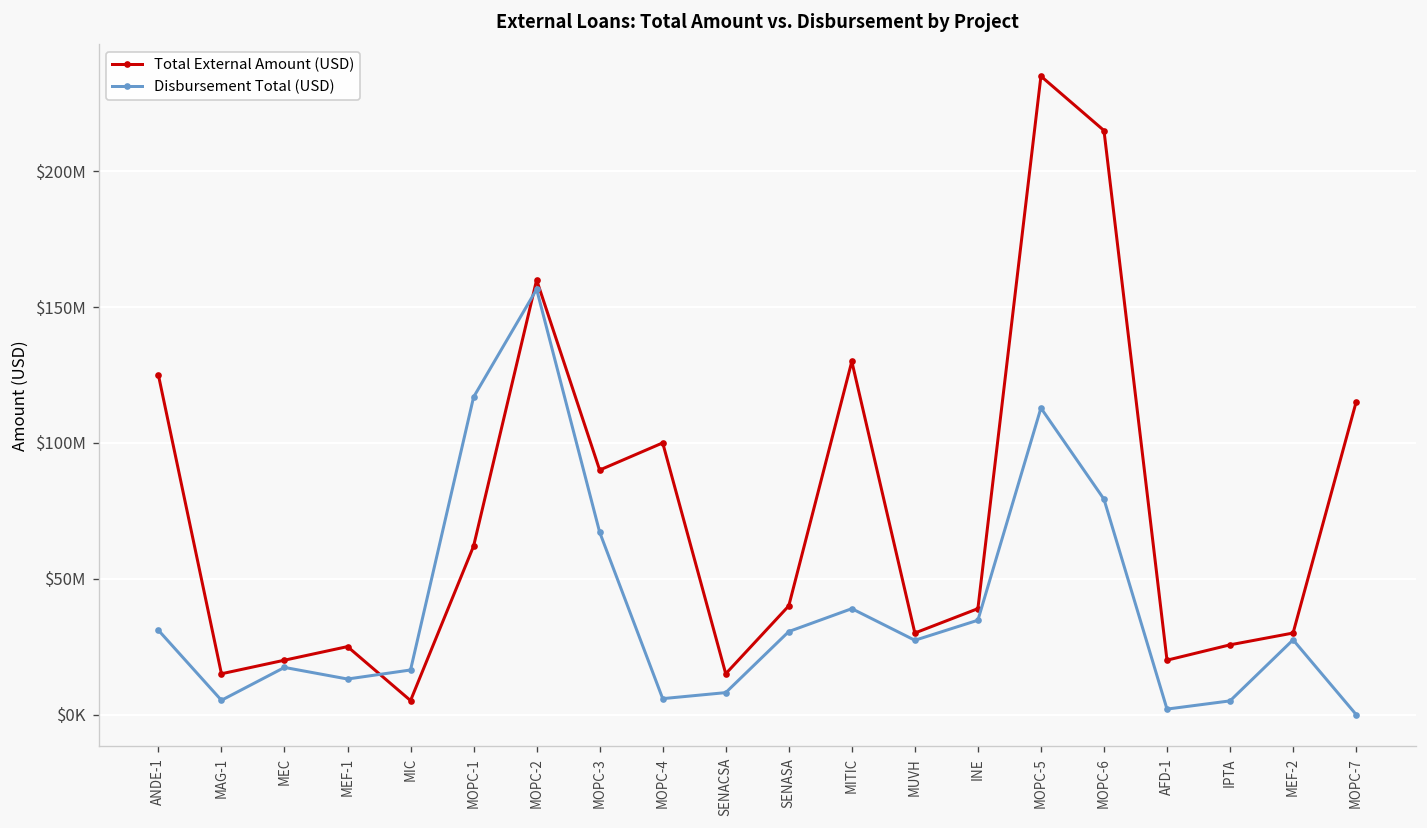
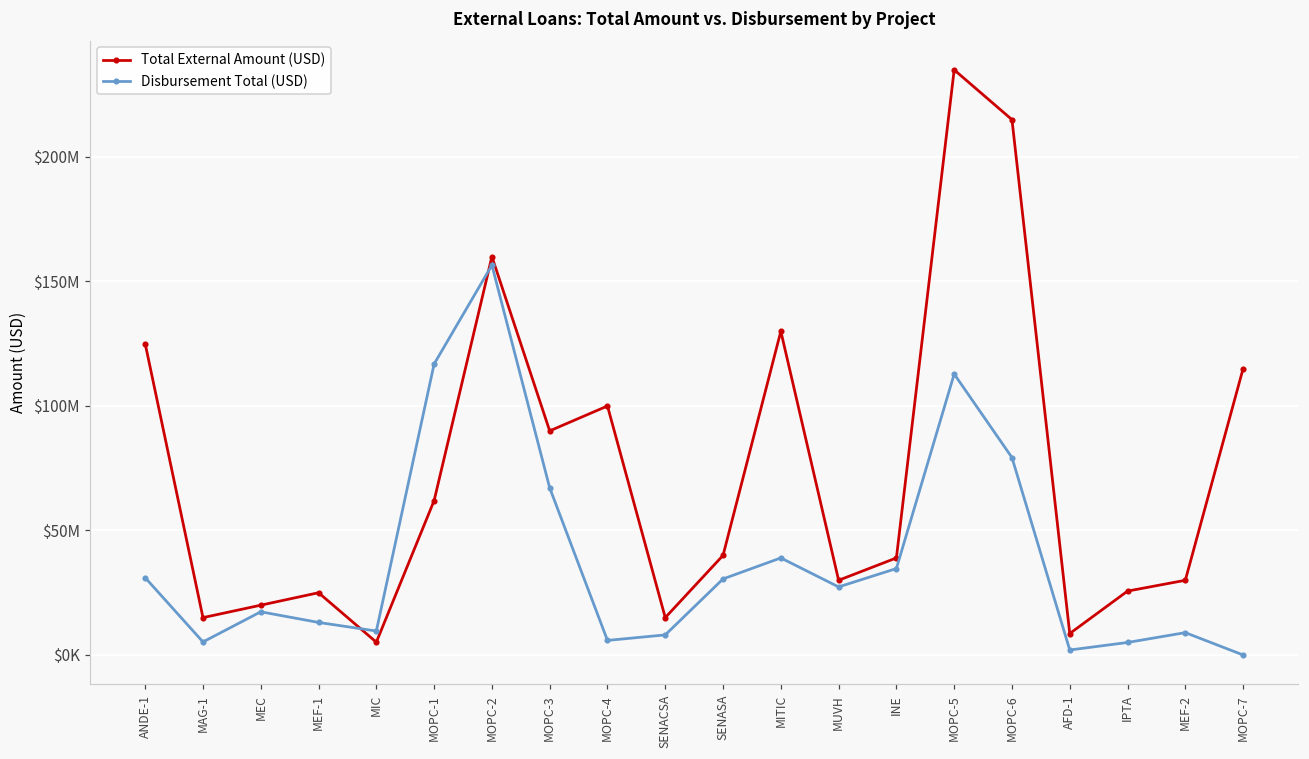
  {
    "Total External Amount (USD)": {
      "ANDE-1": "$125000000",
      "MAG-1": "$15000000",
      "MEC": "$20000000",
      "MEF-1": "$25000000",
      "MIC": "$5000000",
      "MOPC-1": "$62000000",
      "MOPC-2": "$160000000",
      "MOPC-3": "$90000000",
      "MOPC-4": "$100000000",
      "SENACSA": "$15000000",
      "SENASA": "$40000000",
      "MITIC": "$130000000",
      "MUVH": "$30000000",
      "INE": "$39000000",
      "MOPC-5": "$235000000",
      "MOPC-6": "$215000000",
-     "AFD-1": "$20000000",
+     "AFD-1": "$9000000",
      "IPTA": "$26000000",
      "MEF-2": "$30000000",
      "MOPC-7": "$115000000"
    },
    "Disbursement Total (USD)": {
      "ANDE-1": "$31000000",
      "MAG-1": "$5000000",
      "MEC": "$17000000",
      "MEF-1": "$13000000",
-     "MIC": "$16000000",
+     "MIC": "$10000000",
      "MOPC-1": "$117000000",
      "MOPC-2": "$157000000",
      "MOPC-3": "$67000000",
      "MOPC-4": "$6000000",
      "SENACSA": "$8000000",
      "SENASA": "$31000000",
      "MITIC": "$39000000",
      "MUVH": "$27000000",
      "INE": "$35000000",
      "MOPC-5": "$113000000",
      "MOPC-6": "$79000000",
      "AFD-1": "$2000000",
      "IPTA": "$5000000",
-     "MEF-2": "$27000000",
+     "MEF-2": "$9000000",
      "MOPC-7": "$0"
    }
  }
